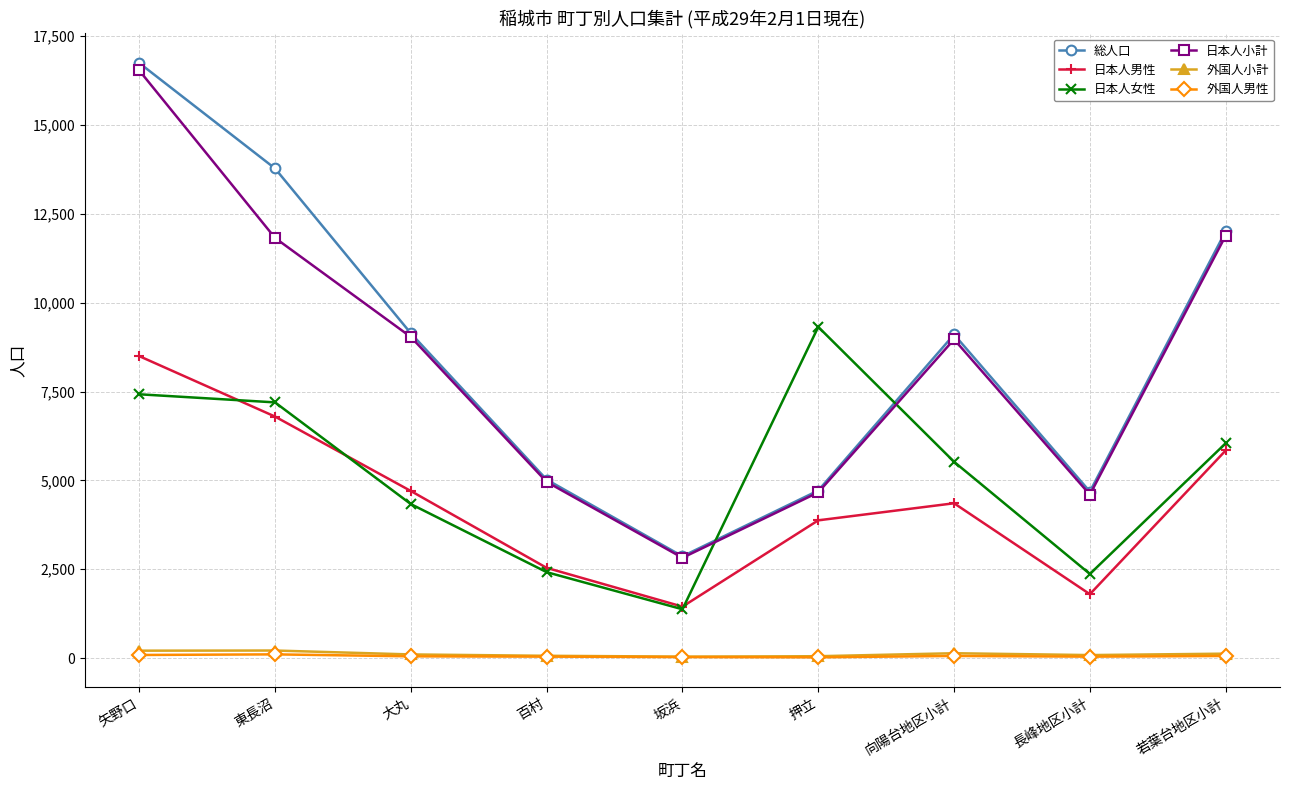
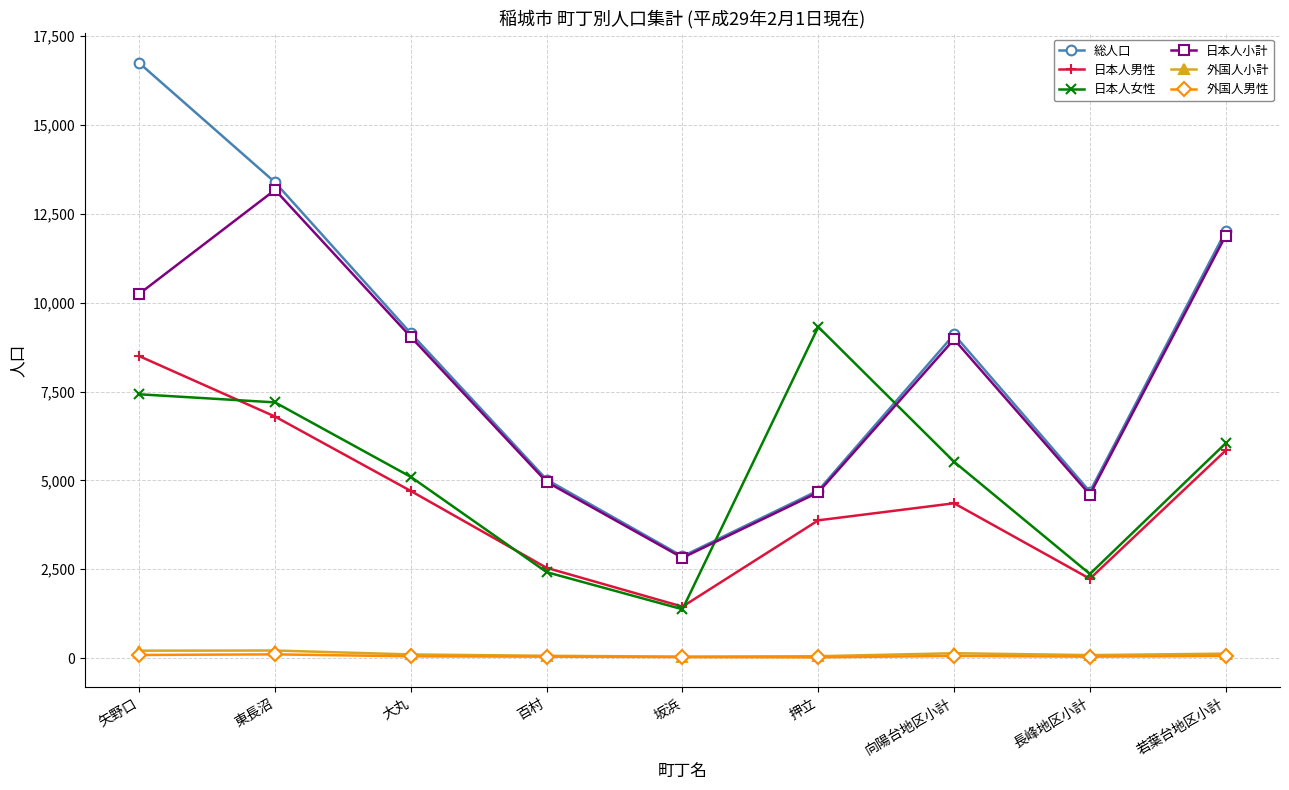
  {
    "総人口": {
      "矢野口": "16,700",
-     "東長沼": "13,800",
+     "東長沼": "13,400",
      "大丸": "9,100",
      "向陽台地区小計": "9,100",
      "長峰地区小計": "4,700",
      "若葉台地区小計": "12,000"
    },
    "日本人男性": {
      "矢野口": "8,500",
      "東長沼": "6,800",
      "大丸": "4,700",
      "百村": "2,500",
      "坂浜": "1,400",
      "押立": "3,900",
      "向陽台地区小計": "4,400",
-     "長峰地区小計": "1,800",
+     "長峰地区小計": "2,200",
      "若葉台地区小計": "5,800"
    },
    "日本人女性": {
      "矢野口": "7,400",
      "東長沼": "7,200",
-     "大丸": "4,300",
+     "大丸": "5,100",
      "百村": "2,400",
      "坂浜": "1,400",
      "押立": "9,300",
      "向陽台地区小計": "5,500",
      "長峰地区小計": "2,400",
      "若葉台地区小計": "6,000"
    },
    "日本人小計": {
-     "矢野口": "16,500",
-     "東長沼": "11,800",
+     "矢野口": "10,200",
+     "東長沼": "13,200",
      "大丸": "9,000",
      "向陽台地区小計": "9,000",
      "長峰地区小計": "4,600",
      "若葉台地区小計": "11,900"
    }
  }
